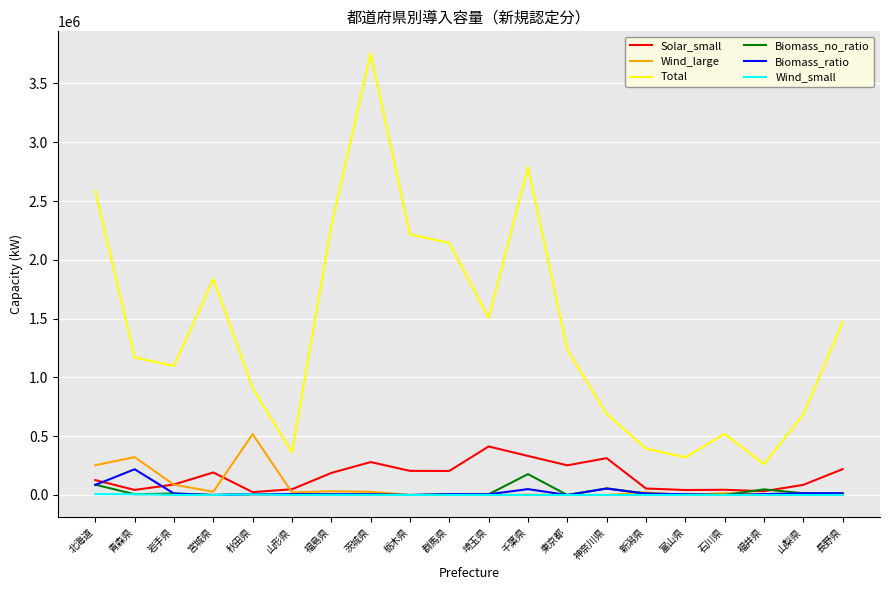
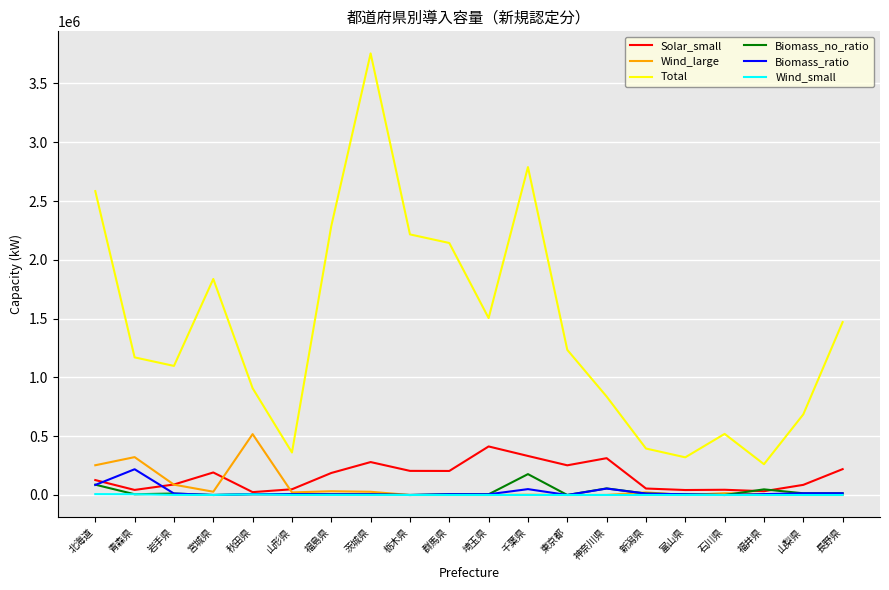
  {
    "Solar_small": {
      "北海道": 130000,
      "青森県": 40000,
      "宮城県": 190000,
      "山形県": 50000,
      "福島県": 190000,
      "茨城県": 280000,
      "栃木県": 210000,
      "群馬県": 200000,
      "埼玉県": 410000,
      "千葉県": 330000,
      "東京都": 250000,
      "神奈川県": 310000,
      "新潟県": 60000,
      "富山県": 40000,
      "石川県": 40000,
      "山梨県": 90000,
      "長野県": 220000
    },
    "Wind_large": {
      "北海道": 250000,
      "青森県": 320000,
      "宮城県": 30000,
      "秋田県": 520000,
      "福島県": 30000
    },
    "Total": {
      "北海道": 2580000,
      "青森県": 1170000,
      "岩手県": 1100000,
      "宮城県": 1840000,
      "秋田県": 910000,
      "山形県": 360000,
      "福島県": 2290000,
      "茨城県": 3760000,
      "栃木県": 2220000,
      "群馬県": 2140000,
      "埼玉県": 1500000,
      "千葉県": 2790000,
      "東京都": 1230000,
-     "神奈川県": 690000,
+     "神奈川県": 840000,
      "新潟県": 400000,
      "富山県": 320000,
      "石川県": 520000,
      "福井県": 260000,
      "山梨県": 690000,
      "長野県": 1470000
    },
    "Biomass_no_ratio": {
      "千葉県": 180000
    },
    "Biomass_ratio": {
      "青森県": 220000,
      "千葉県": 50000
    },
    "Wind_small": {
      "北海道": 10000
    }
  }
